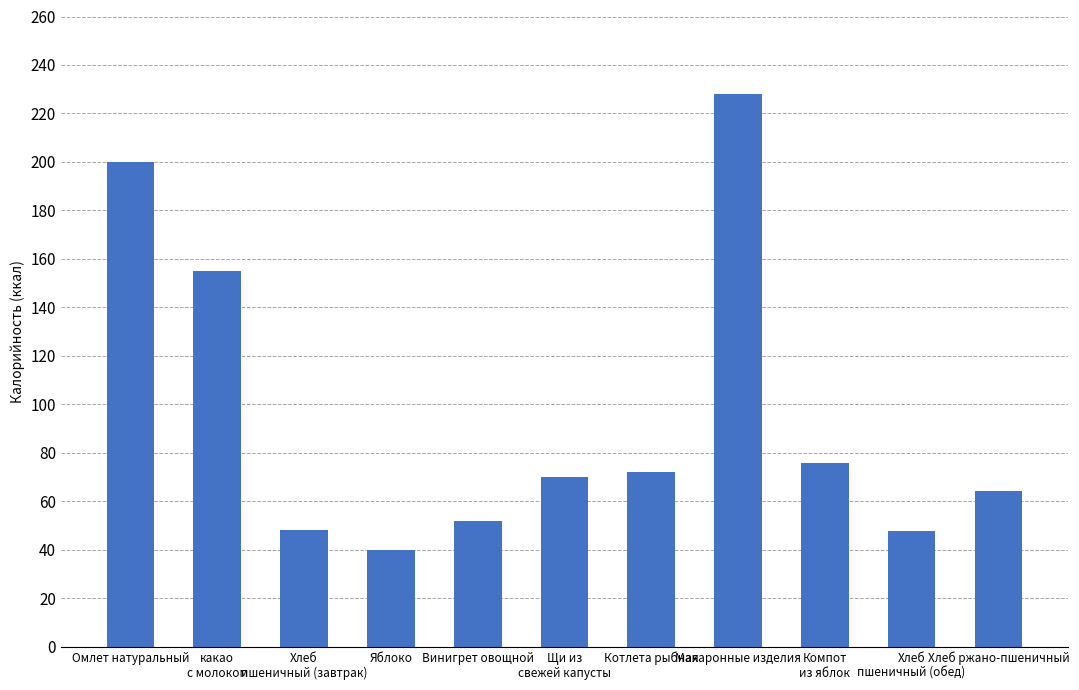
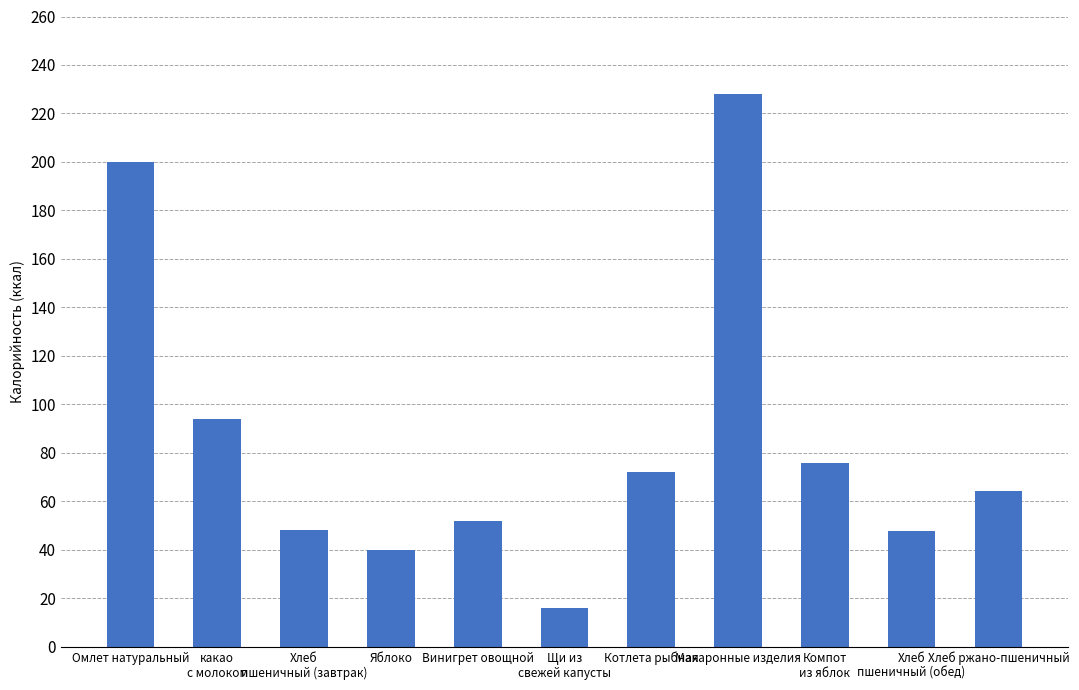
  {
    "Омлет натуральный": 200,
-   "какао с молоком": 155,
+   "какао с молоком": 94,
    "Хлеб пшеничный (завтрак)": 48,
    "Яблоко": 40,
    "Винигрет овощной": 52,
-   "Щи из свежей капусты": 70,
+   "Щи из свежей капусты": 16,
    "Компот из яблок": 76
  }
